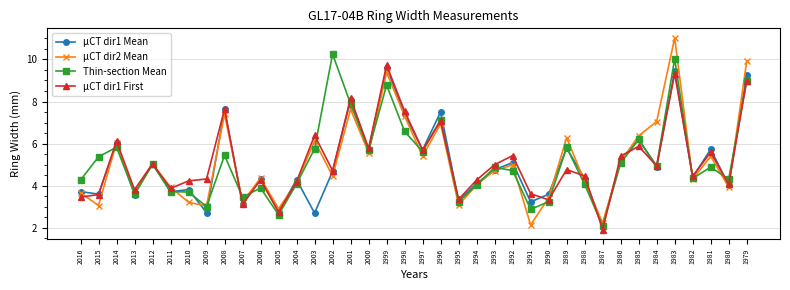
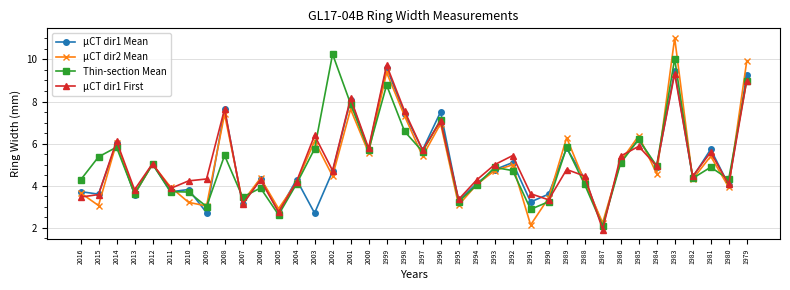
  {
    "µCT dir1 Mean": {
      "2009": 2.7,
      "2003": 2.7,
      "1996": 7.5,
      "1991": 3.2,
      "1990": 3.6,
      "1988": 4.3,
      "1983": 9.5,
      "1981": 5.7,
      "1979": 9.3
    },
    "µCT dir2 Mean": {
      "2015": 3.1,
      "2010": 3.2,
      "2008": 7.4,
      "2005": 2.9,
      "2003": 6.1,
      "2002": 4.5,
      "2001": 7.6,
      "2000": 5.6,
      "1999": 9.4,
      "1997": 5.4,
      "1996": 7.0,
      "1995": 3.1,
      "1991": 2.1,
      "1989": 6.3,
      "1988": 4.2,
      "1987": 2.2,
      "1985": 6.4,
-     "1984": 7.1,
+     "1984": 4.6,
      "1983": 11.0,
      "1981": 5.4,
      "1979": 9.9
    },
    "Thin-section Mean": {
      "2016": 4.3,
      "2015": 5.4,
      "2014": 5.8,
      "2008": 5.4,
      "2007": 3.5,
      "2006": 3.9,
      "2003": 5.8,
      "2002": 10.3,
      "2001": 7.9,
      "1999": 8.8,
      "1998": 6.6,
      "1992": 4.7,
      "1991": 2.9,
      "1988": 4.1,
      "1983": 10.0,
      "1981": 4.9,
      "1980": 4.3
    },
    "µCT dir1 First": {
      "2016": 3.5,
      "2013": 3.8,
      "2010": 4.2,
      "2009": 4.3,
      "2003": 6.4,
      "1998": 7.5,
      "1994": 4.3,
      "1993": 5.0,
      "1992": 5.4,
      "1991": 3.6,
      "1989": 4.8,
      "1988": 4.5,
      "1987": 1.9,
      "1986": 5.4,
      "1985": 5.9,
      "1983": 9.3,
      "1981": 5.6
    }
  }
